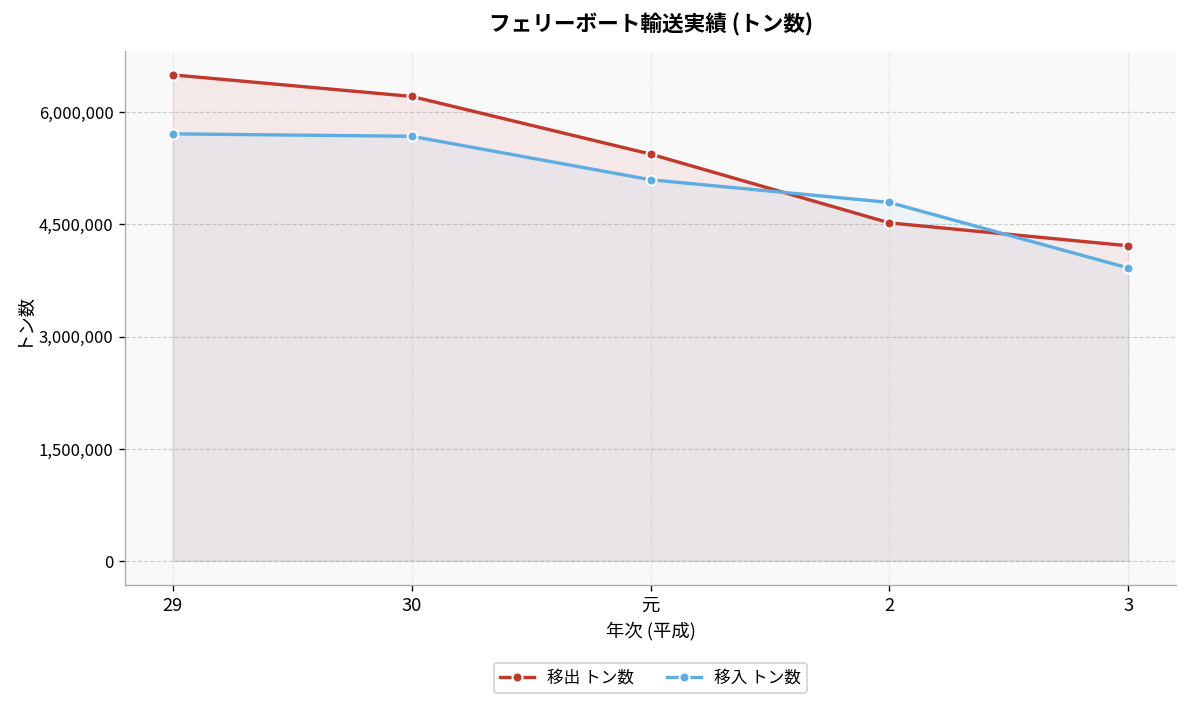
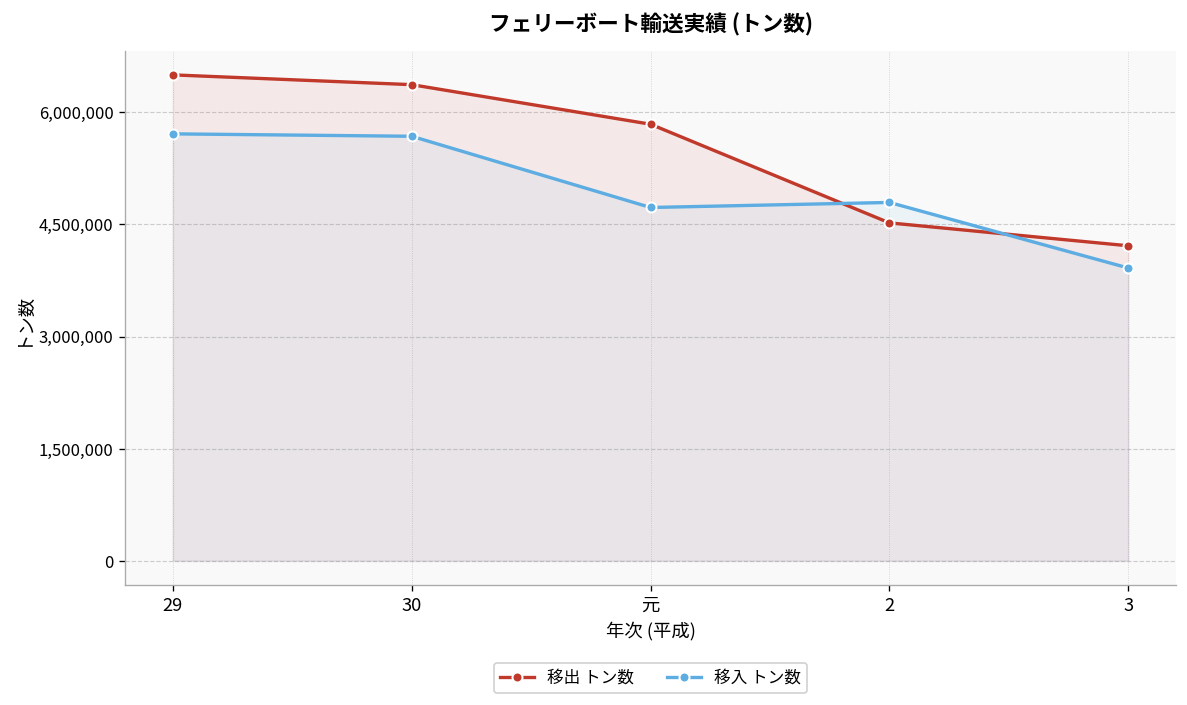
  {
    "移出 トン数": {
      "29": "6,500,000",
-     "30": "6,200,000",
-     "元": "5,400,000",
+     "30": "6,400,000",
+     "元": "5,800,000",
      "2": "4,500,000",
      "3": "4,200,000"
    },
    "移入 トン数": {
      "29": "5,700,000",
      "30": "5,700,000",
-     "元": "5,100,000",
+     "元": "4,700,000",
      "2": "4,800,000",
      "3": "3,900,000"
    }
  }
